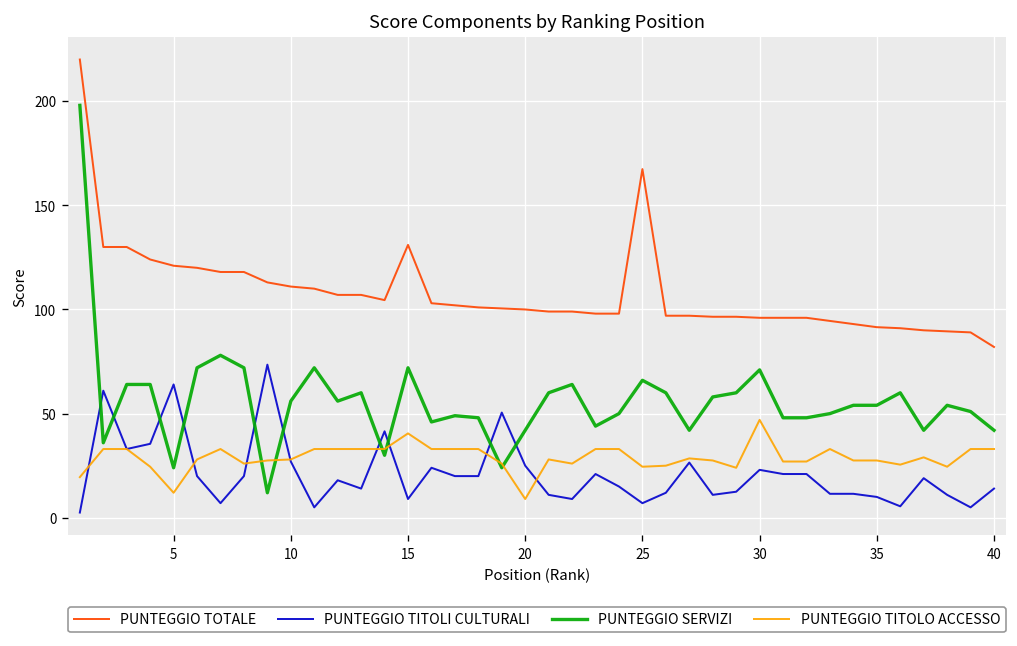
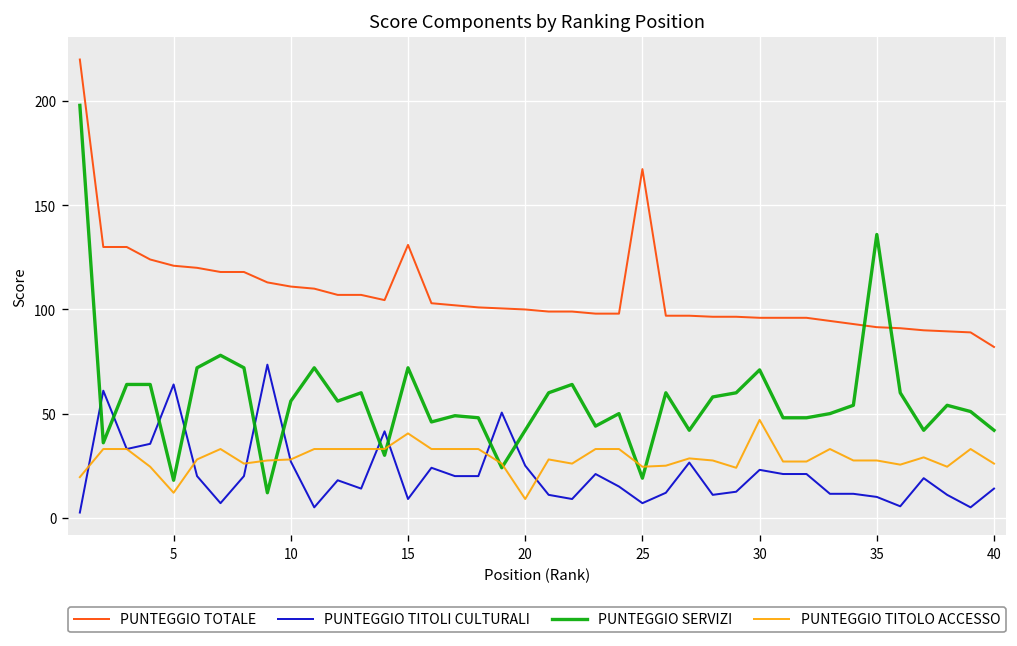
  {
    "PUNTEGGIO TOTALE": {
      "5": 121,
      "10": 111,
      "15": 131,
      "20": 100,
      "25": 167,
      "30": 96,
      "35": 92,
      "40": 82
    },
    "PUNTEGGIO TITOLI CULTURALI": {
      "5": 64,
      "15": 9,
      "20": 25,
      "25": 7,
      "30": 23,
      "35": 10,
      "40": 14
    },
    "PUNTEGGIO SERVIZI": {
-     "5": 24,
+     "5": 18,
      "10": 56,
      "15": 72,
      "20": 42,
-     "25": 66,
+     "25": 19,
      "30": 71,
-     "35": 54,
+     "35": 136,
      "40": 42
    },
    "PUNTEGGIO TITOLO ACCESSO": {
      "5": 12,
      "15": 41,
      "20": 9,
      "25": 25,
      "30": 47,
      "35": 28,
-     "40": 33
+     "40": 26
    }
  }
